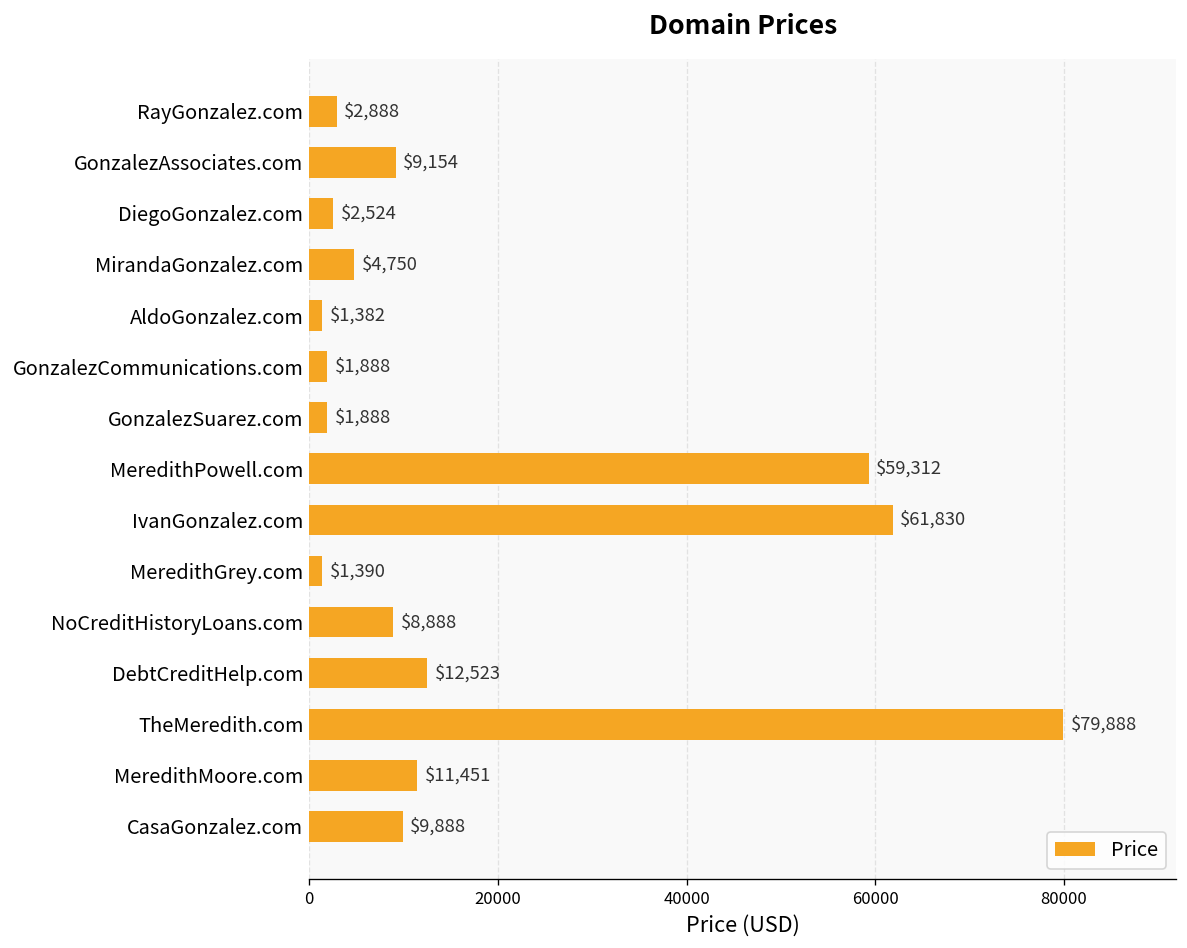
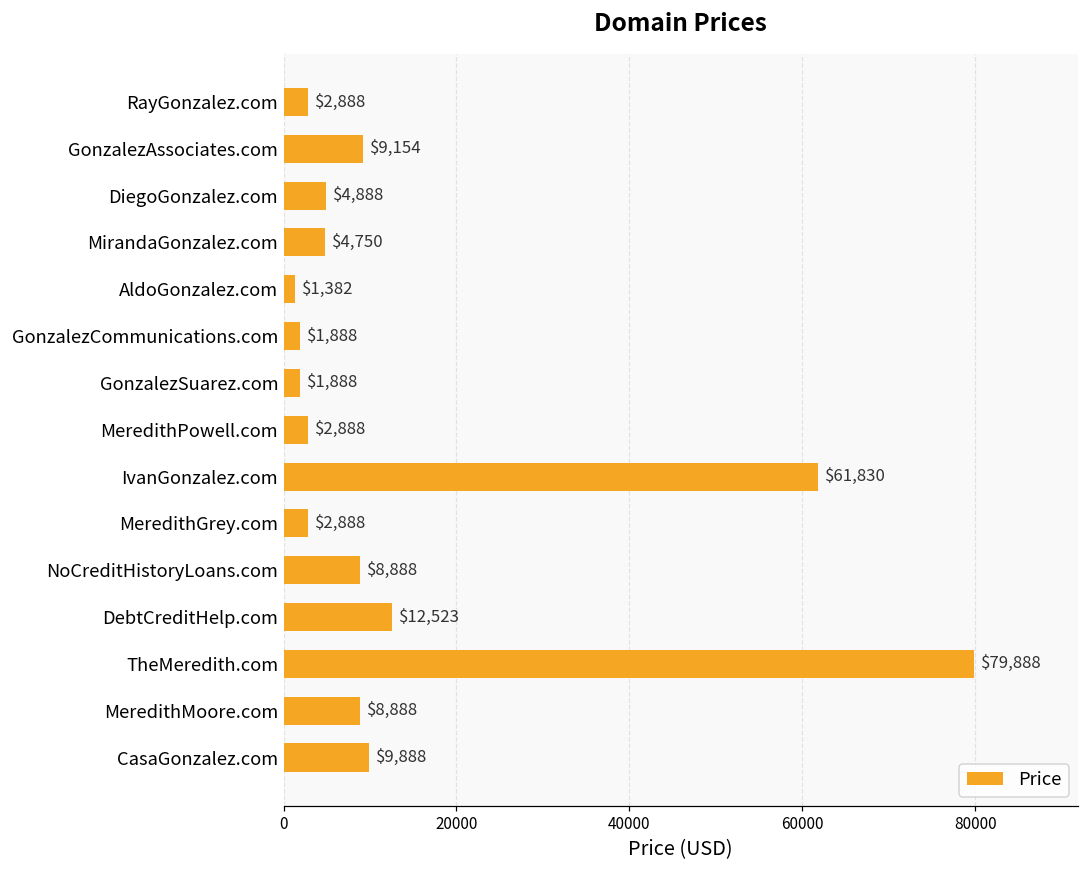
  {
    "RayGonzalez.com": "$2,888",
    "GonzalezAssociates.com": "$9,154",
-   "DiegoGonzalez.com": "$2,524",
+   "DiegoGonzalez.com": "$4,888",
    "MirandaGonzalez.com": "$4,750",
    "AldoGonzalez.com": "$1,382",
    "GonzalezCommunications.com": "$1,888",
    "GonzalezSuarez.com": "$1,888",
-   "MeredithPowell.com": "$59,312",
+   "MeredithPowell.com": "$2,888",
    "IvanGonzalez.com": "$61,830",
-   "MeredithGrey.com": "$1,390",
+   "MeredithGrey.com": "$2,888",
    "NoCreditHistoryLoans.com": "$8,888",
    "DebtCreditHelp.com": "$12,523",
    "TheMeredith.com": "$79,888",
-   "MeredithMoore.com": "$11,451",
+   "MeredithMoore.com": "$8,888",
    "CasaGonzalez.com": "$9,888"
  }
